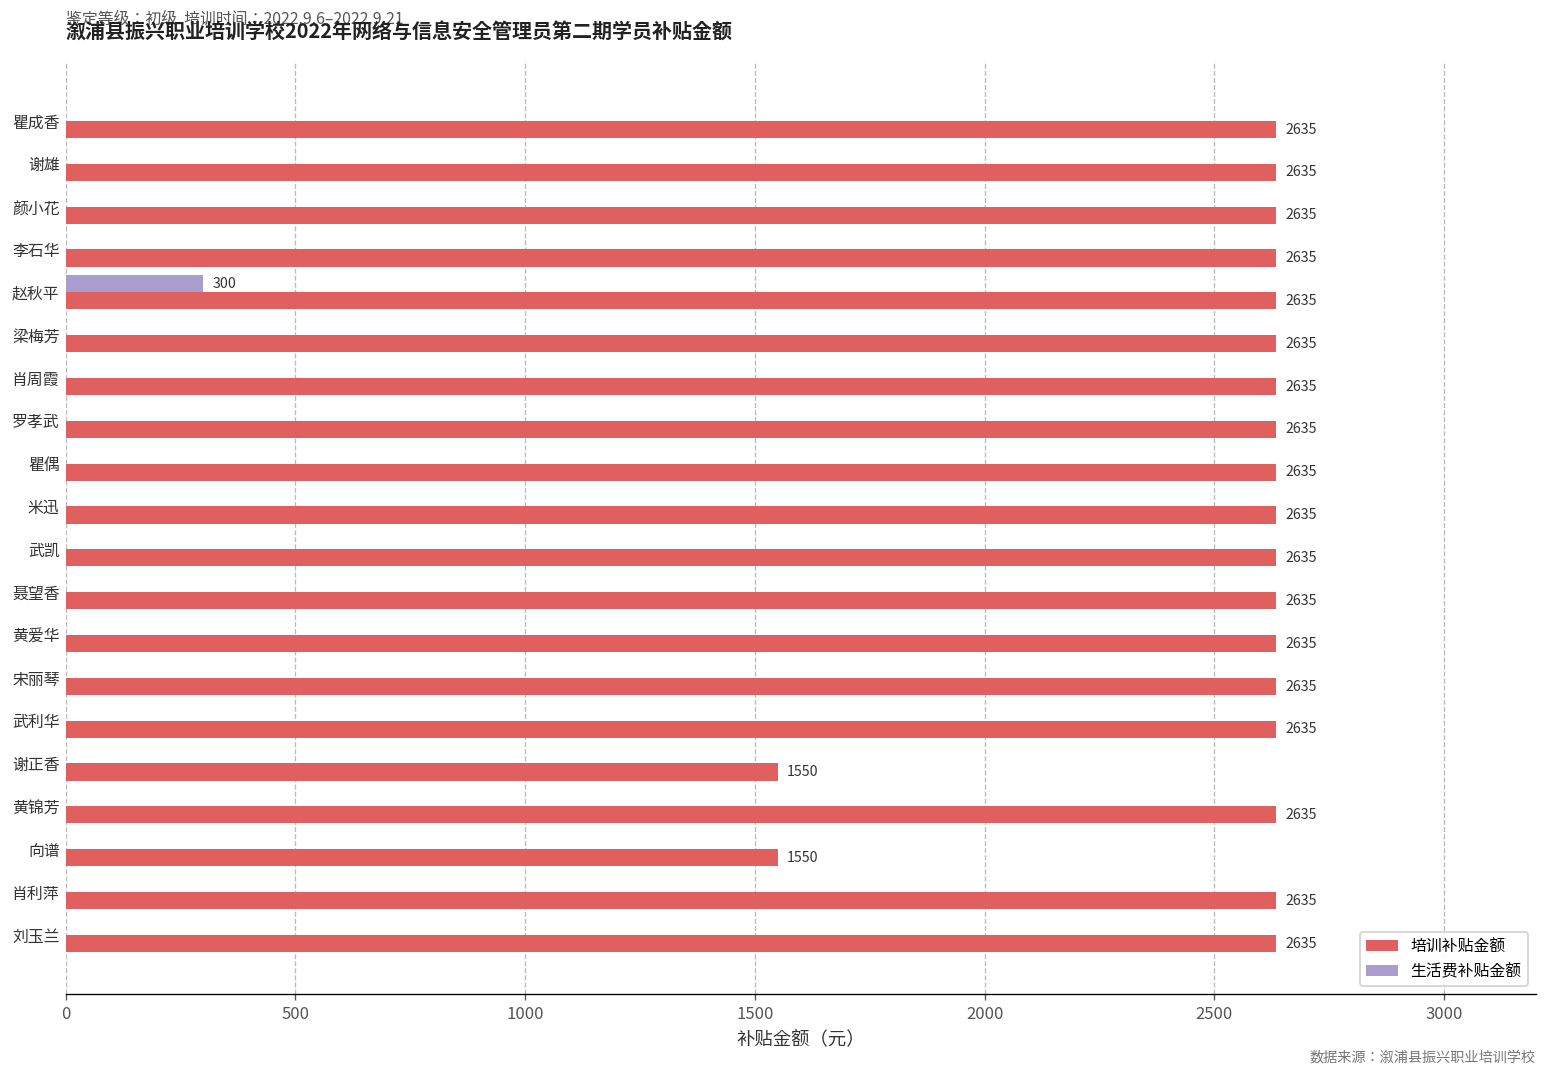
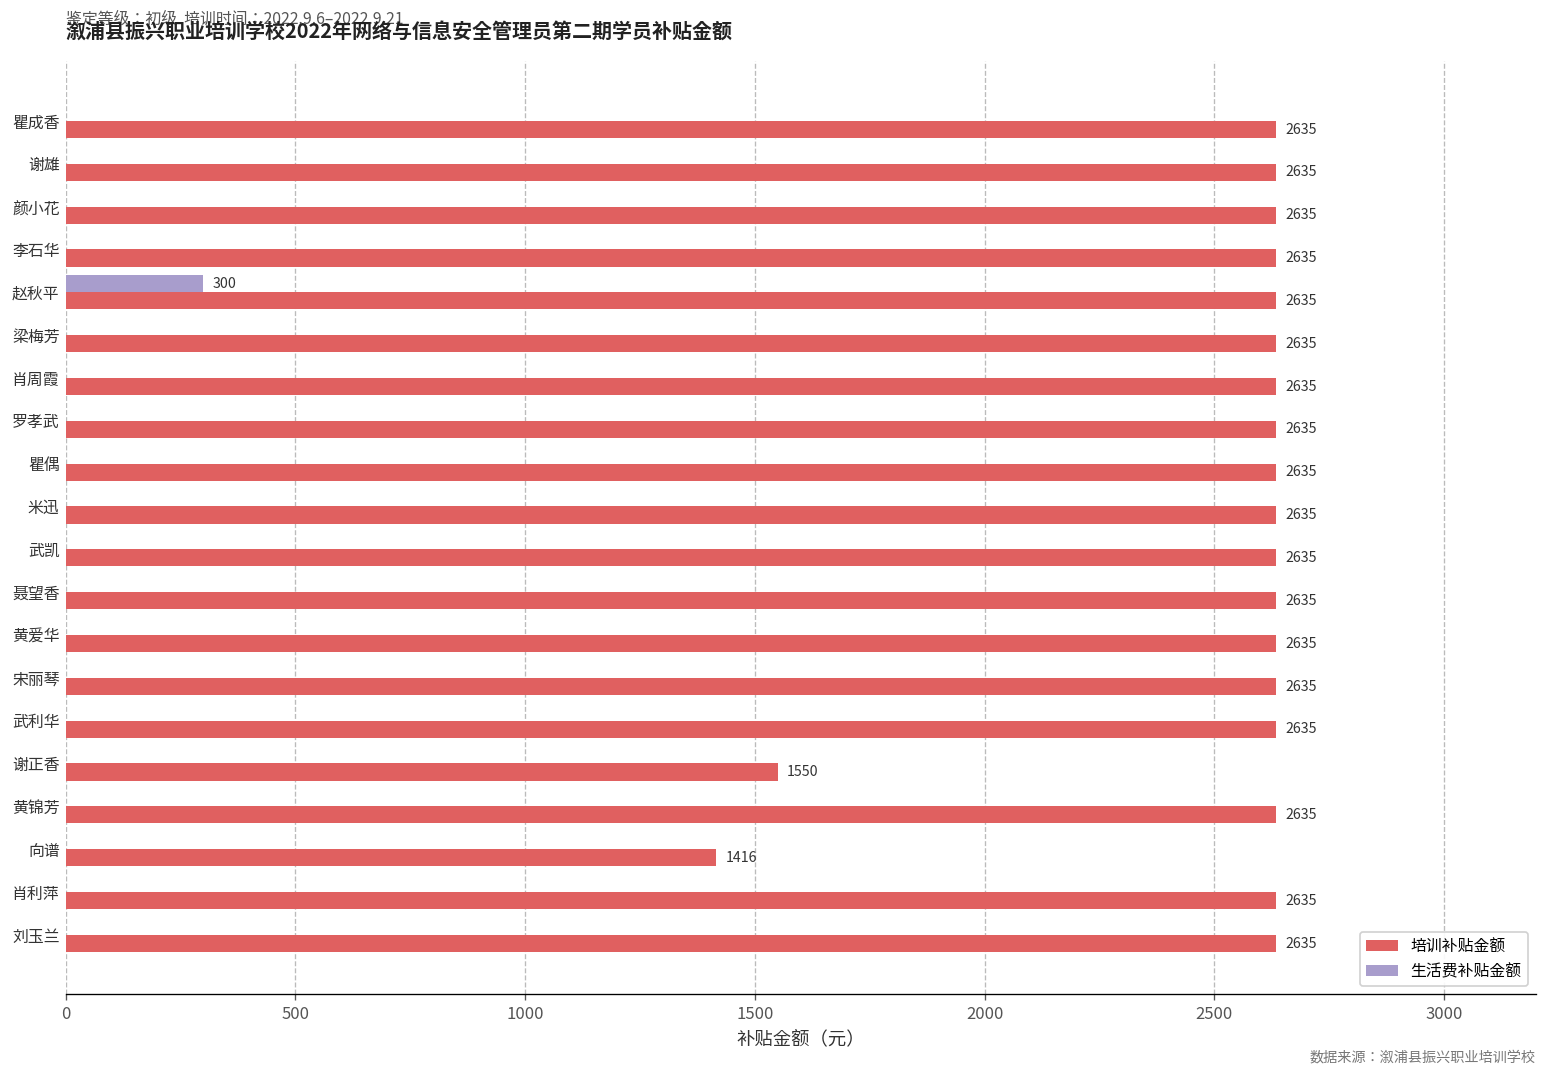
  {
    "培训补贴金额": {
      "瞿成香": 2635,
      "谢雄": 2635,
      "颜小花": 2635,
      "李石华": 2635,
      "赵秋平": 2635,
      "梁梅芳": 2635,
      "肖周霞": 2635,
      "罗孝武": 2635,
      "瞿偶": 2635,
      "米迅": 2635,
      "武凯": 2635,
      "聂望香": 2635,
      "黄爱华": 2635,
      "宋丽琴": 2635,
      "武利华": 2635,
      "谢正香": 1550,
      "黄锦芳": 2635,
-     "向谱": 1550,
+     "向谱": 1416,
      "肖利萍": 2635,
      "刘玉兰": 2635
    },
    "生活费补贴金额": {
      "赵秋平": 300
    }
  }
